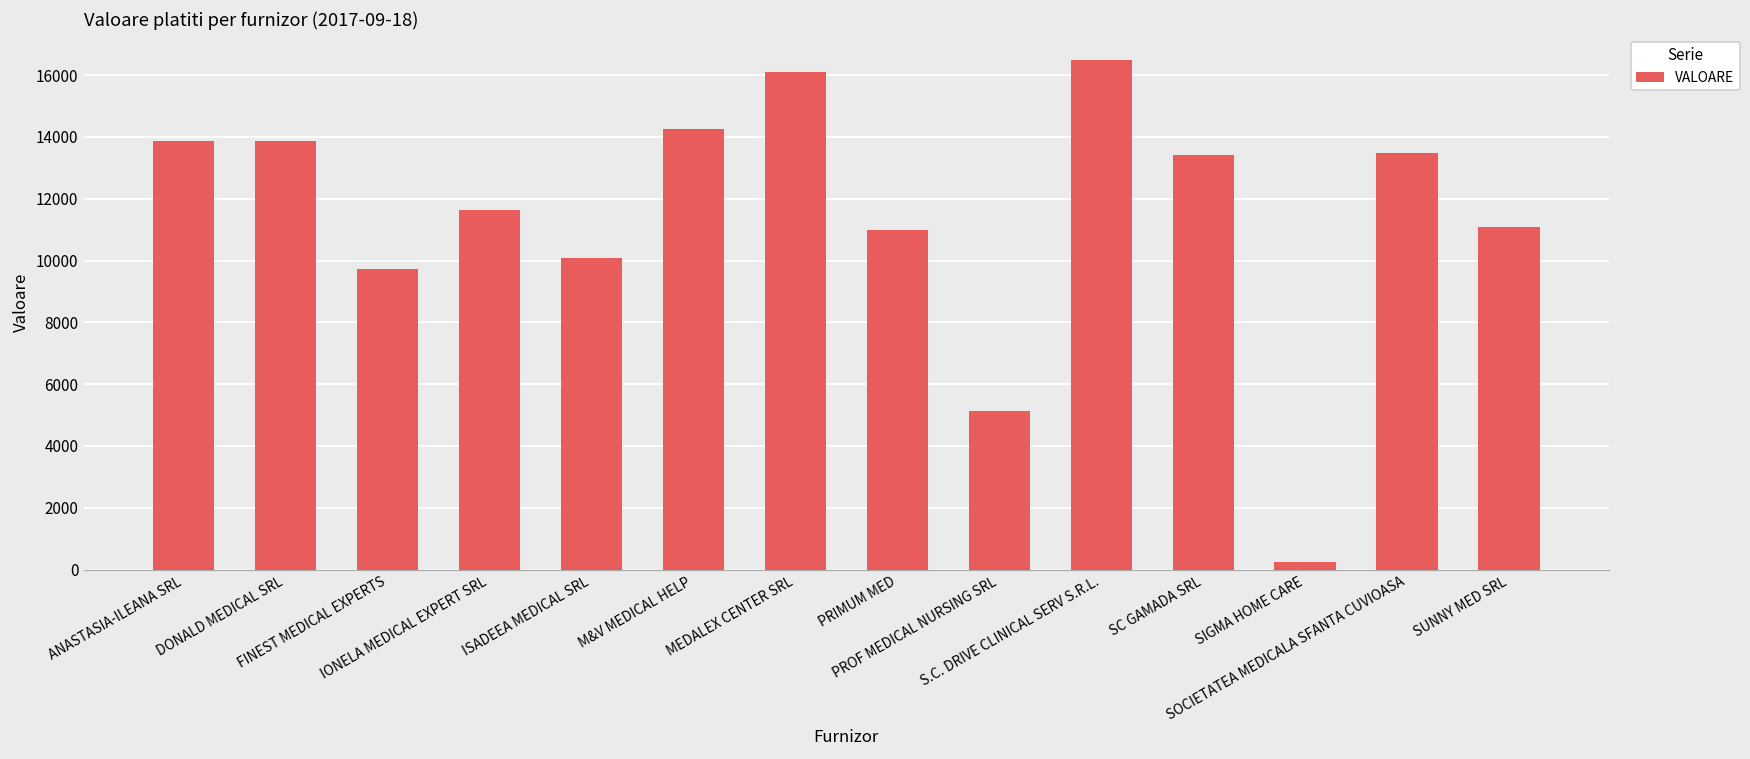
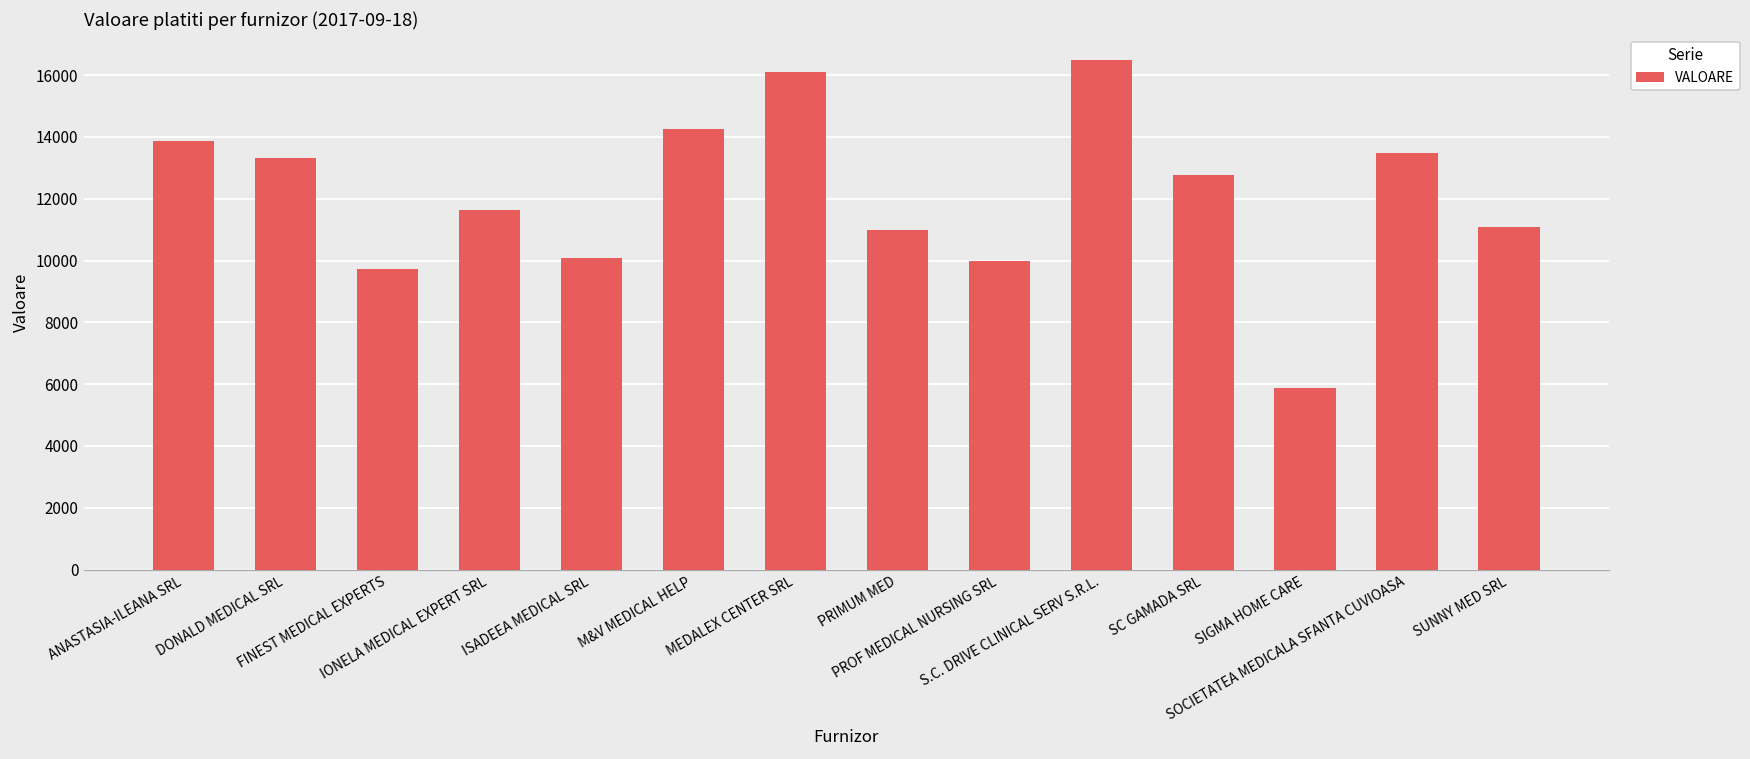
  {
    "ANASTASIA-ILEANA SRL": 13900,
-   "DONALD MEDICAL SRL": 13900,
+   "DONALD MEDICAL SRL": 13300,
    "FINEST MEDICAL EXPERTS": 9700,
    "IONELA MEDICAL EXPERT SRL": 11600,
    "ISADEEA MEDICAL SRL": 10100,
    "M&V MEDICAL HELP": 14200,
    "MEDALEX CENTER SRL": 16100,
    "PRIMUM MED": 11000,
-   "PROF MEDICAL NURSING SRL": 5100,
+   "PROF MEDICAL NURSING SRL": 10000,
    "S.C. DRIVE CLINICAL SERV S.R.L.": 16500,
-   "SC GAMADA SRL": 13400,
-   "SIGMA HOME CARE": 200,
+   "SC GAMADA SRL": 12800,
+   "SIGMA HOME CARE": 5900,
    "SOCIETATEA MEDICALA SFANTA CUVIOASA": 13500,
    "SUNNY MED SRL": 11100
  }
